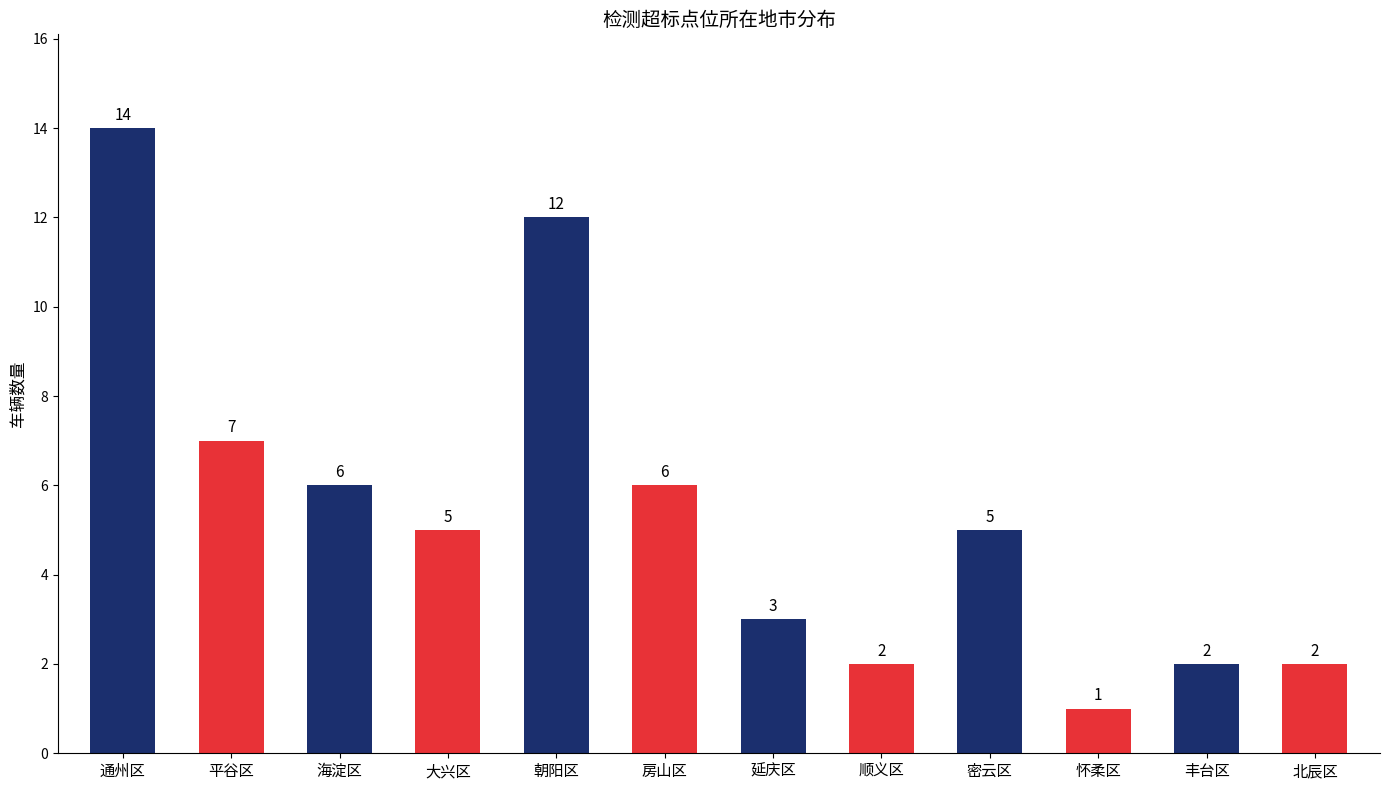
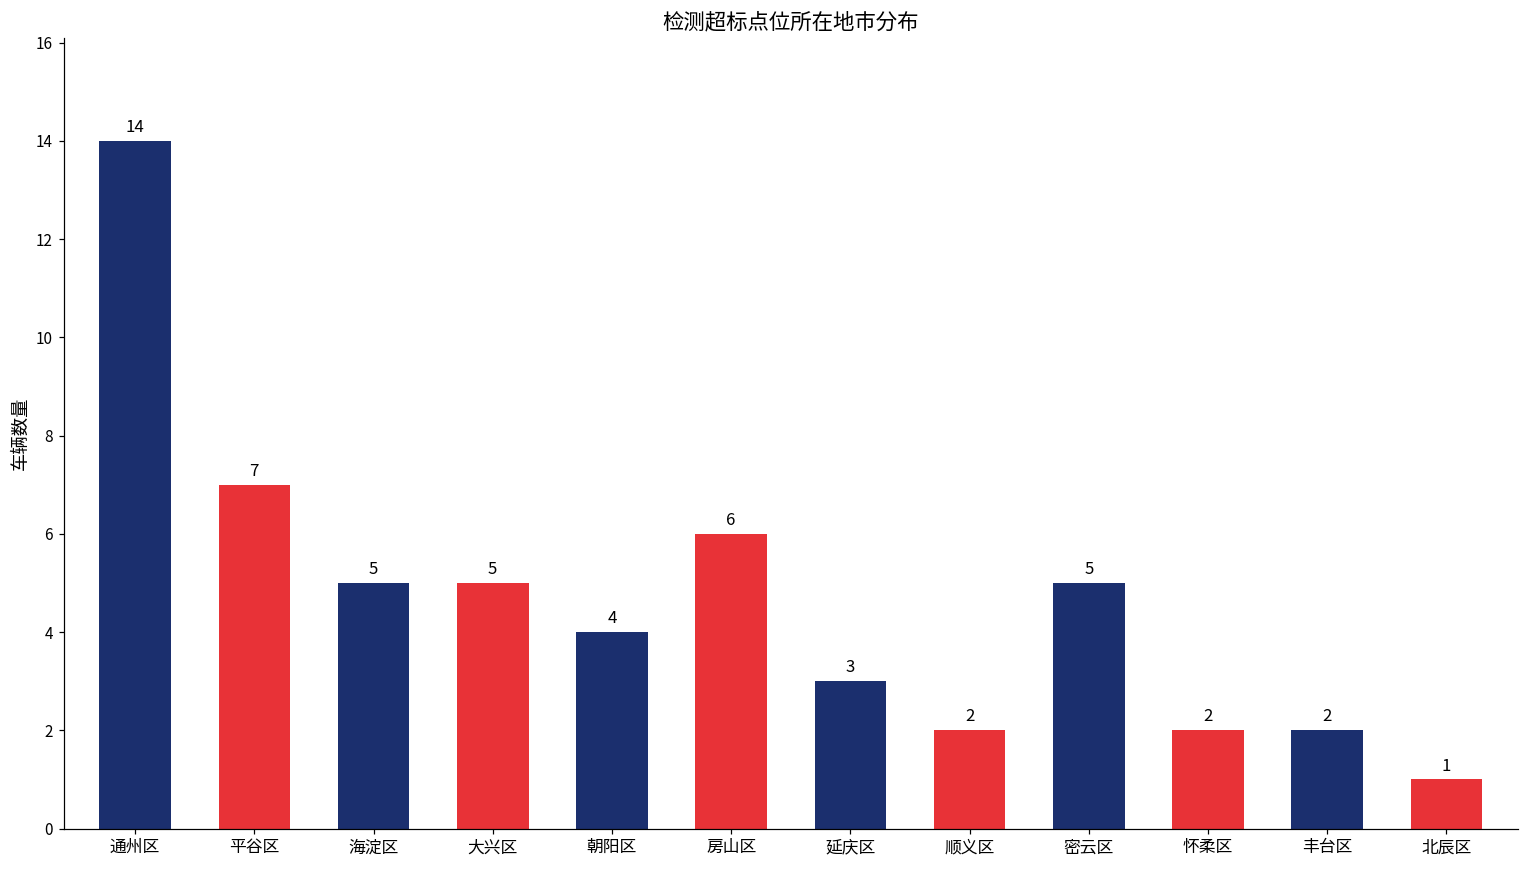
  {
    "通州区": 14,
    "平谷区": 7,
-   "海淀区": 6,
+   "海淀区": 5,
    "大兴区": 5,
-   "朝阳区": 12,
+   "朝阳区": 4,
    "房山区": 6,
    "延庆区": 3,
    "顺义区": 2,
    "密云区": 5,
-   "怀柔区": 1,
+   "怀柔区": 2,
    "丰台区": 2,
-   "北辰区": 2
+   "北辰区": 1
  }
